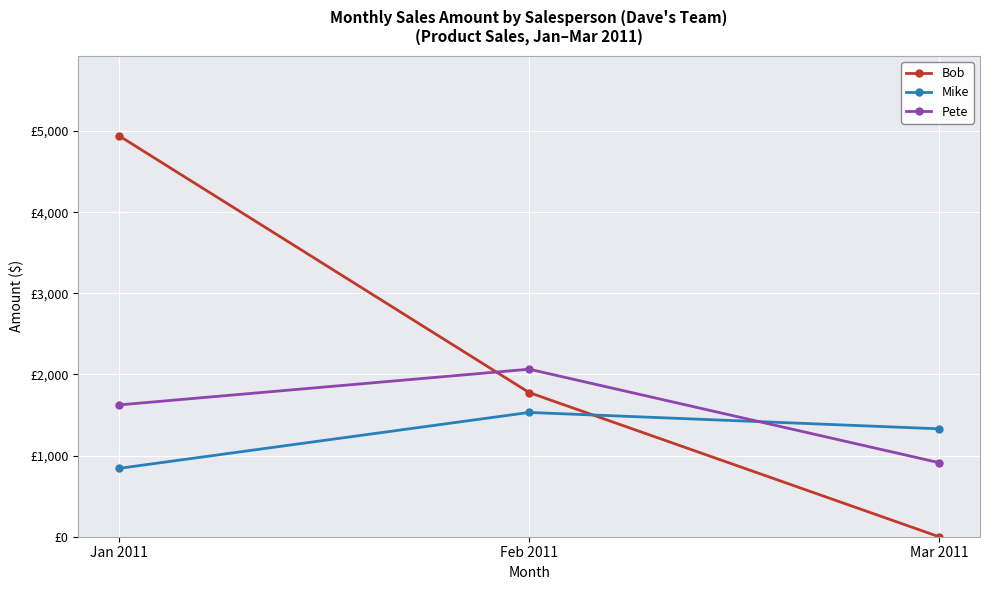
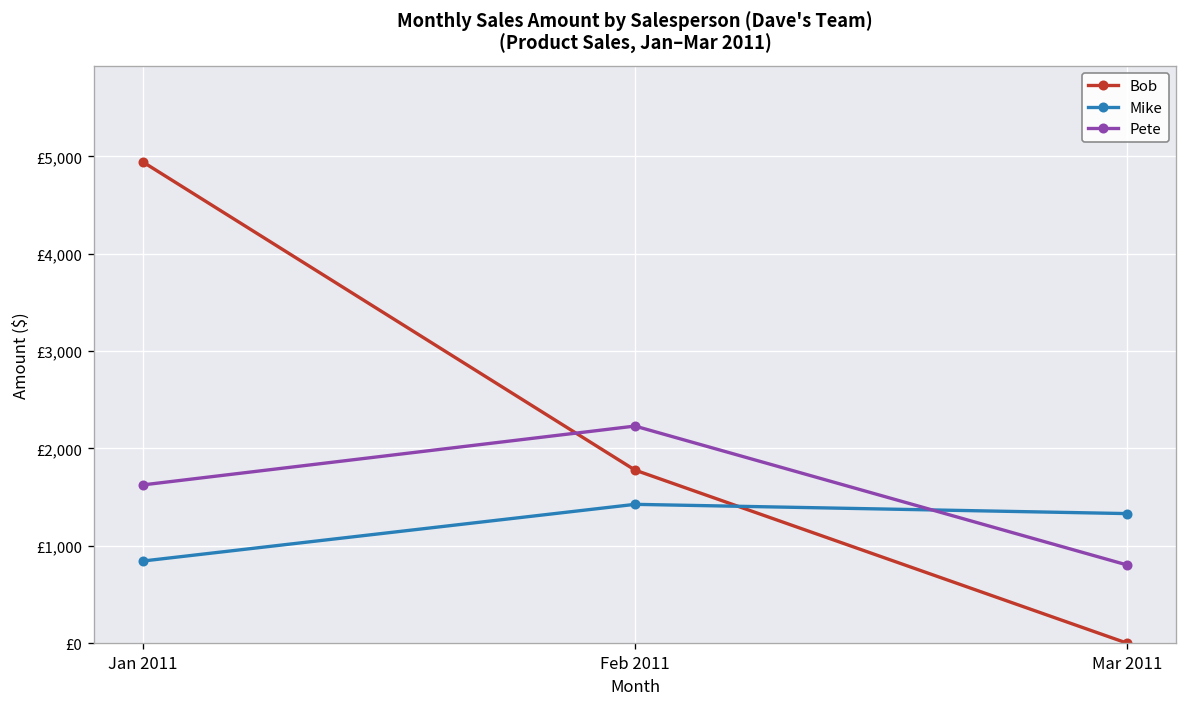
  {
    "Bob": {
      "Jan 2011": "£4,900",
      "Feb 2011": "£1,800",
      "Mar 2011": "£0"
    },
    "Mike": {
      "Jan 2011": "£800",
-     "Feb 2011": "£1,500",
+     "Feb 2011": "£1,400",
      "Mar 2011": "£1,300"
    },
    "Pete": {
      "Jan 2011": "£1,600",
-     "Feb 2011": "£2,100",
-     "Mar 2011": "£900"
+     "Feb 2011": "£2,200",
+     "Mar 2011": "£800"
    }
  }
